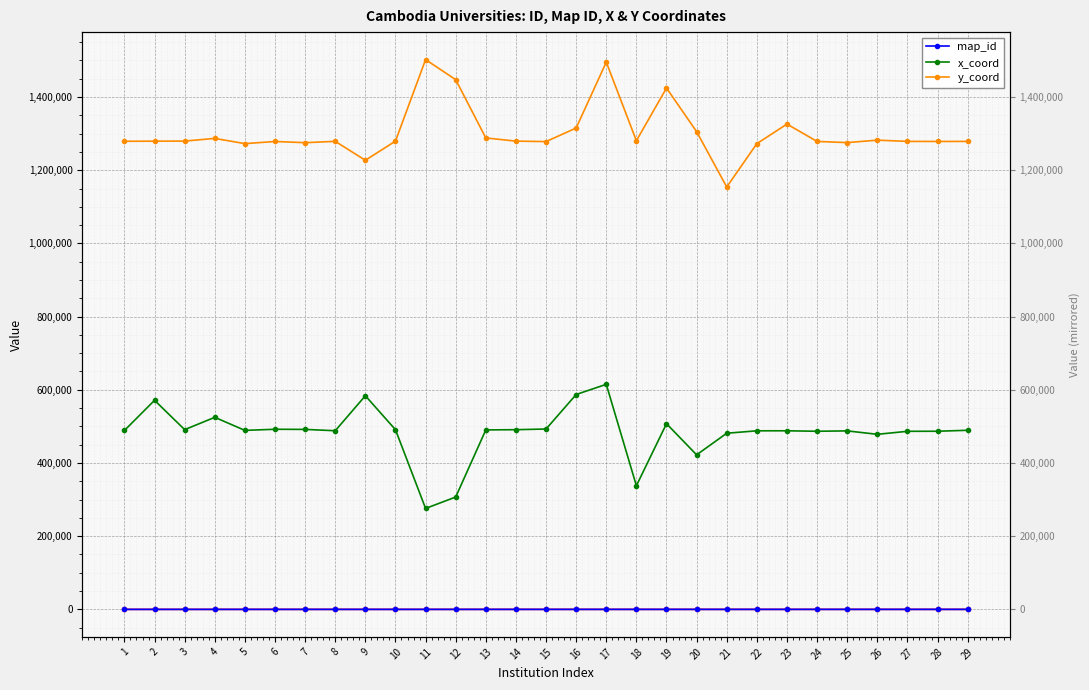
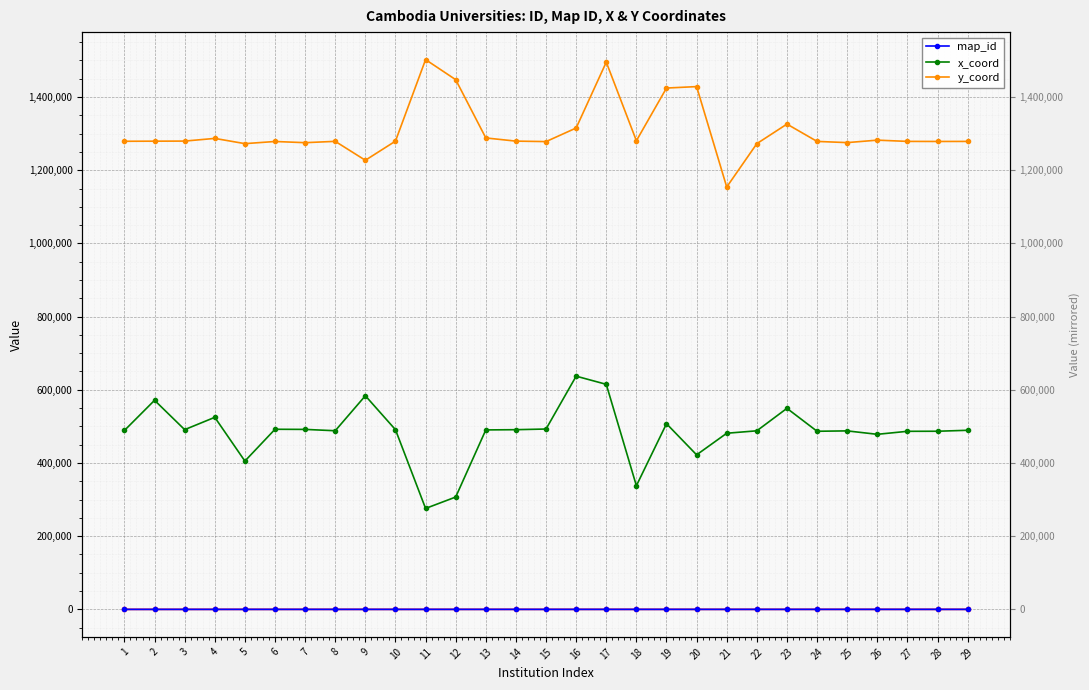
  {
    "map_id": {
      "1": "0",
      "2": "0",
      "3": "0",
      "4": "0",
      "5": "0",
      "6": "0",
      "7": "0",
      "8": "0",
      "9": "0",
      "10": "0",
      "11": "0",
      "12": "0",
      "13": "0",
      "14": "0",
      "15": "0",
      "16": "0",
      "17": "0",
      "18": "0",
      "19": "0",
      "20": "0",
      "21": "0",
      "22": "0",
      "23": "0",
      "24": "0",
      "25": "0",
      "26": "0",
      "27": "0",
      "28": "0",
      "29": "0"
    },
    "x_coord": {
      "1": "490,000",
      "2": "570,000",
      "3": "490,000",
      "4": "520,000",
-     "5": "490,000",
+     "5": "410,000",
      "6": "490,000",
      "7": "490,000",
      "8": "490,000",
      "9": "580,000",
      "10": "490,000",
      "11": "280,000",
      "12": "310,000",
      "13": "490,000",
      "14": "490,000",
      "15": "490,000",
-     "16": "590,000",
+     "16": "640,000",
      "17": "610,000",
      "18": "340,000",
      "19": "510,000",
      "20": "420,000",
      "21": "480,000",
      "22": "490,000",
-     "23": "490,000",
+     "23": "550,000",
      "24": "490,000",
      "25": "490,000",
      "26": "480,000",
      "27": "490,000",
      "28": "490,000",
      "29": "490,000"
    },
    "y_coord": {
      "1": "1,280,000",
      "2": "1,280,000",
      "3": "1,280,000",
      "4": "1,290,000",
      "5": "1,270,000",
      "6": "1,280,000",
      "7": "1,280,000",
      "8": "1,280,000",
      "9": "1,230,000",
      "10": "1,280,000",
      "11": "1,500,000",
      "12": "1,450,000",
      "13": "1,290,000",
      "14": "1,280,000",
      "15": "1,280,000",
      "16": "1,320,000",
      "17": "1,500,000",
      "18": "1,280,000",
      "19": "1,420,000",
-     "20": "1,310,000",
+     "20": "1,430,000",
      "21": "1,150,000",
      "22": "1,270,000",
      "23": "1,330,000",
      "24": "1,280,000",
      "25": "1,280,000",
      "26": "1,280,000",
      "27": "1,280,000",
      "28": "1,280,000",
      "29": "1,280,000"
    }
  }
